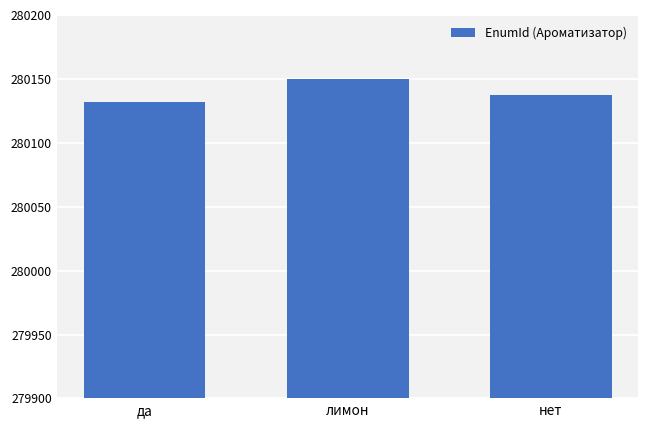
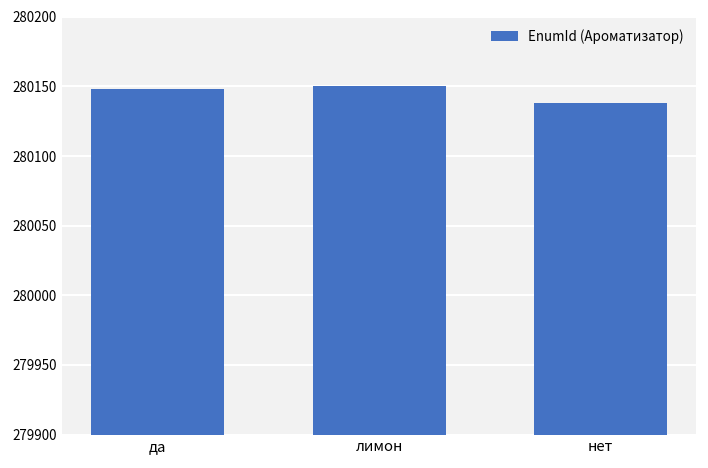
  {
-   "да": 280132,
+   "да": 280148,
    "лимон": 280150,
    "нет": 280138
  }
